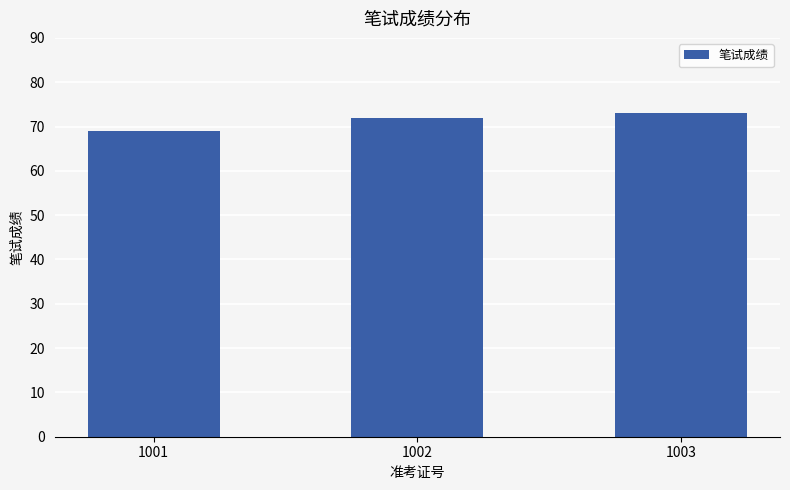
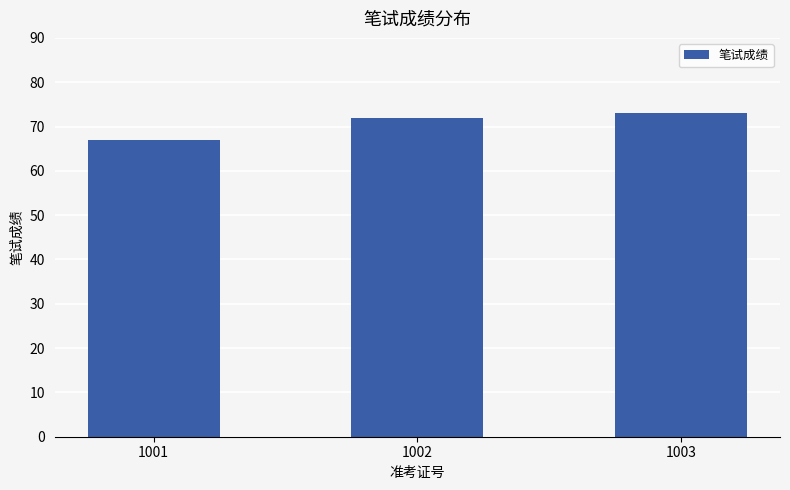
  {
-   "1001": 69,
+   "1001": 67,
    "1002": 72,
    "1003": 73
  }
